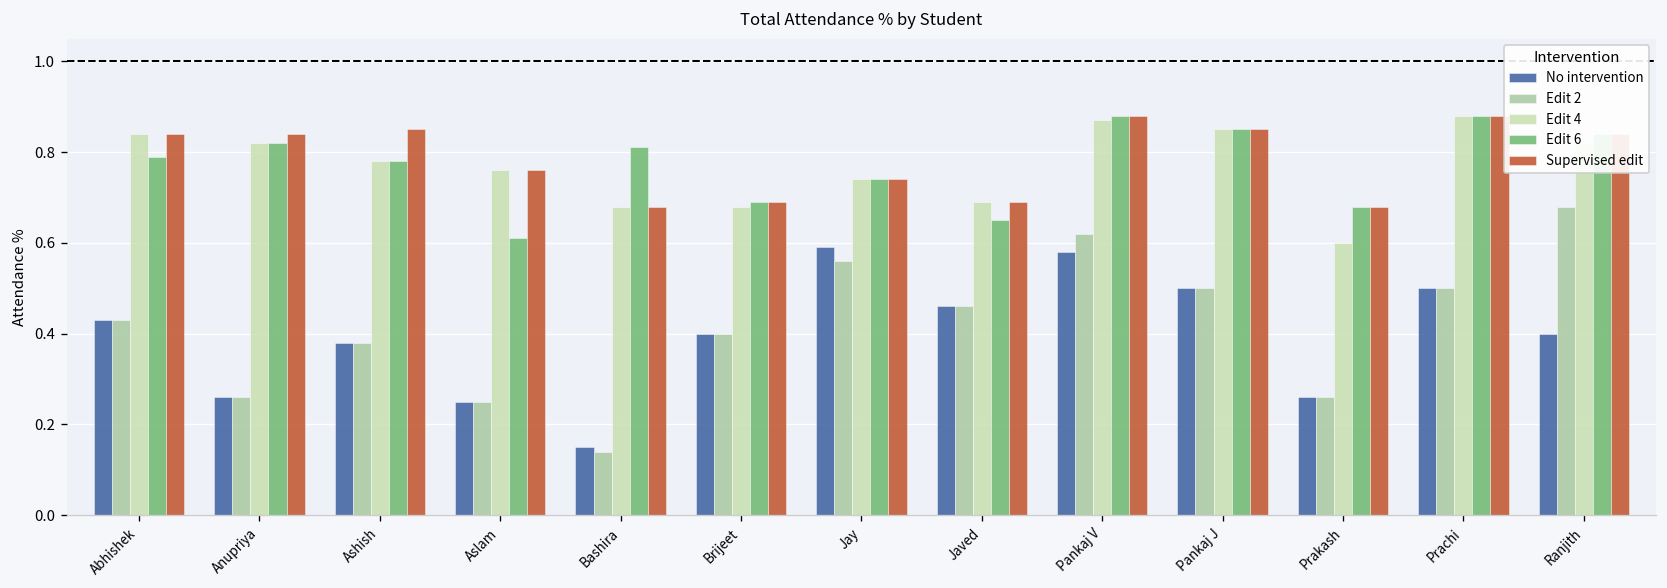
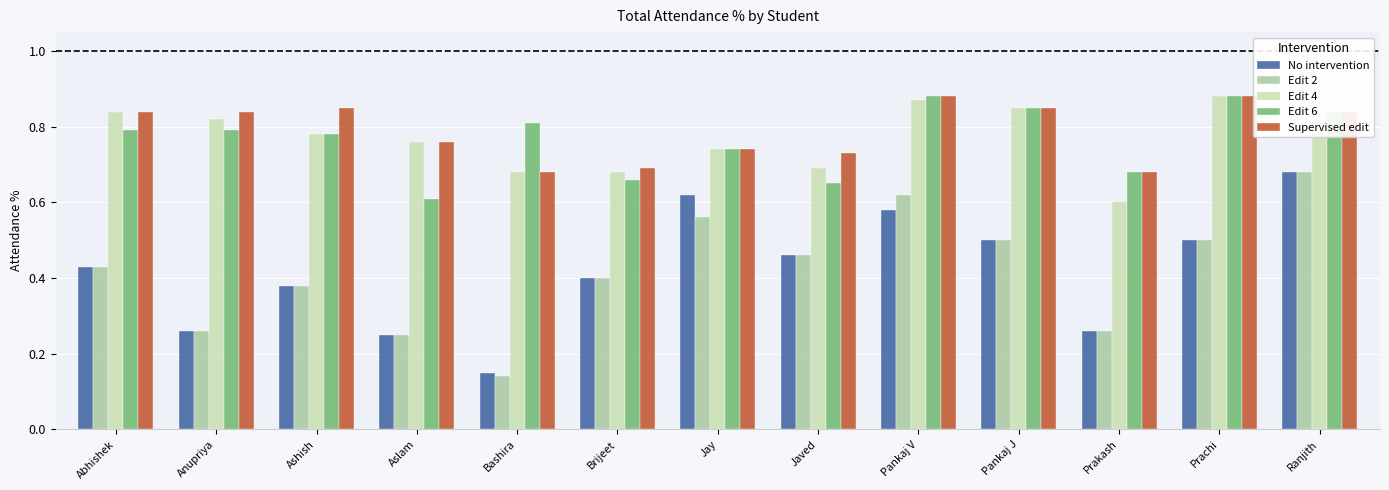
  {
    "No intervention": {
      "Abhishek": 0.43,
      "Anupriya": 0.26,
      "Ashish": 0.38,
      "Aslam": 0.25,
      "Bashira": 0.15,
      "Brijeet": 0.40,
-     "Jay": 0.59,
+     "Jay": 0.62,
      "Javed": 0.46,
      "Pankaj V": 0.58,
      "Pankaj J": 0.50,
      "Prakash": 0.26,
      "Prachi": 0.50,
-     "Ranjith": 0.40
+     "Ranjith": 0.68
    },
    "Edit 6": {
      "Abhishek": 0.79,
-     "Anupriya": 0.82,
+     "Anupriya": 0.79,
      "Ashish": 0.78,
      "Aslam": 0.61,
      "Bashira": 0.81,
-     "Brijeet": 0.69,
+     "Brijeet": 0.66,
      "Jay": 0.74,
      "Javed": 0.65,
      "Pankaj V": 0.88,
      "Pankaj J": 0.85,
      "Prakash": 0.68,
      "Prachi": 0.88
    },
    "Supervised edit": {
      "Abhishek": 0.84,
      "Anupriya": 0.84,
      "Ashish": 0.85,
      "Aslam": 0.76,
      "Bashira": 0.68,
      "Brijeet": 0.69,
      "Jay": 0.74,
-     "Javed": 0.69,
+     "Javed": 0.73,
      "Pankaj V": 0.88,
      "Pankaj J": 0.85,
      "Prakash": 0.68,
      "Prachi": 0.88
    }
  }
